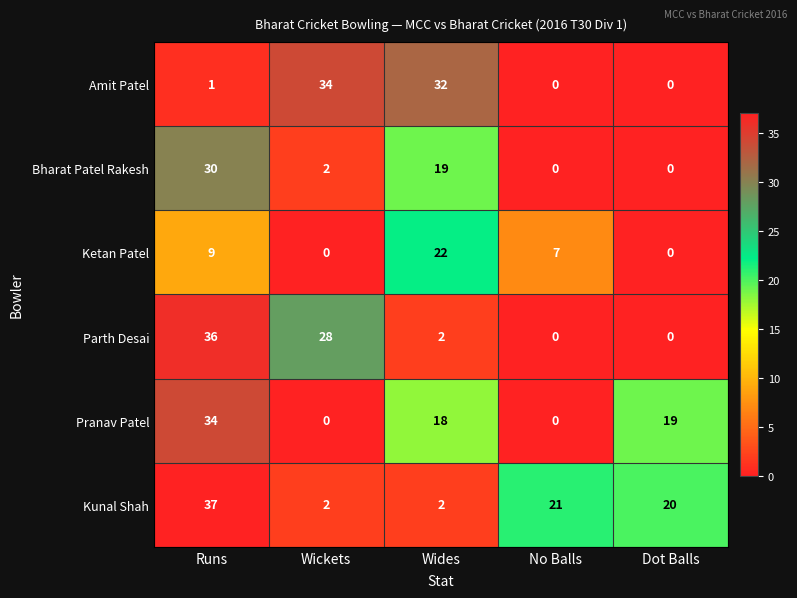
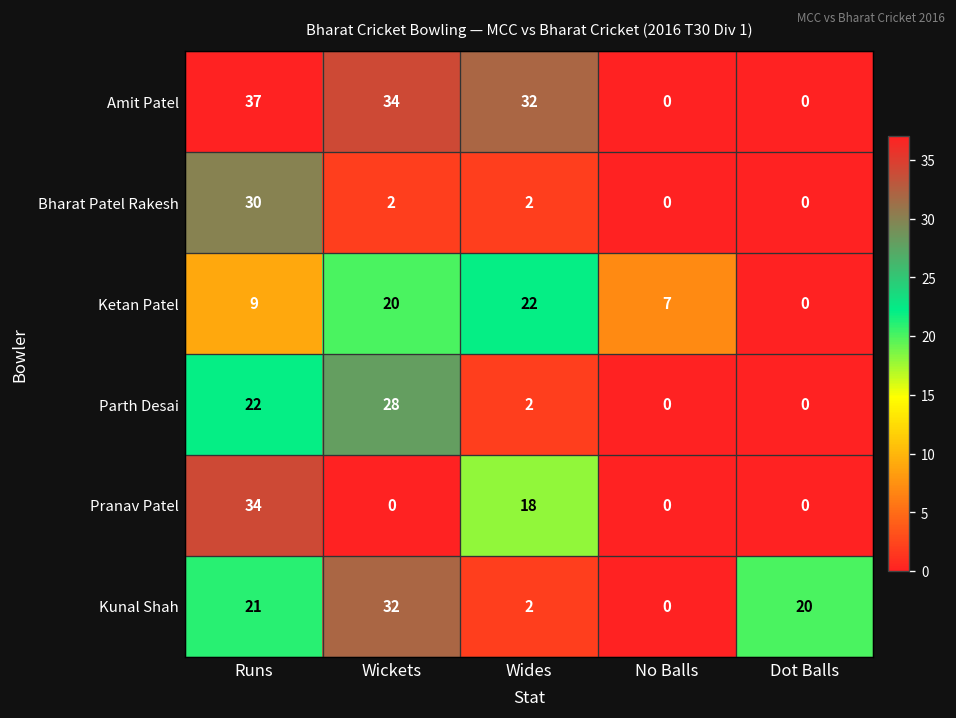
  {
    "Amit Patel": {
-     "Runs": 1,
+     "Runs": 37,
      "Wickets": 34,
      "Wides": 32,
      "No Balls": 0,
      "Dot Balls": 0
    },
    "Bharat Patel Rakesh": {
      "Runs": 30,
      "Wickets": 2,
-     "Wides": 19,
+     "Wides": 2,
      "No Balls": 0,
      "Dot Balls": 0
    },
    "Ketan Patel": {
      "Runs": 9,
-     "Wickets": 0,
+     "Wickets": 20,
      "Wides": 22,
      "No Balls": 7,
      "Dot Balls": 0
    },
    "Parth Desai": {
-     "Runs": 36,
+     "Runs": 22,
      "Wickets": 28,
      "Wides": 2,
      "No Balls": 0,
      "Dot Balls": 0
    },
    "Pranav Patel": {
      "Runs": 34,
      "Wickets": 0,
      "Wides": 18,
      "No Balls": 0,
-     "Dot Balls": 19
+     "Dot Balls": 0
    },
    "Kunal Shah": {
-     "Runs": 37,
-     "Wickets": 2,
+     "Runs": 21,
+     "Wickets": 32,
      "Wides": 2,
-     "No Balls": 21,
+     "No Balls": 0,
      "Dot Balls": 20
    }
  }
